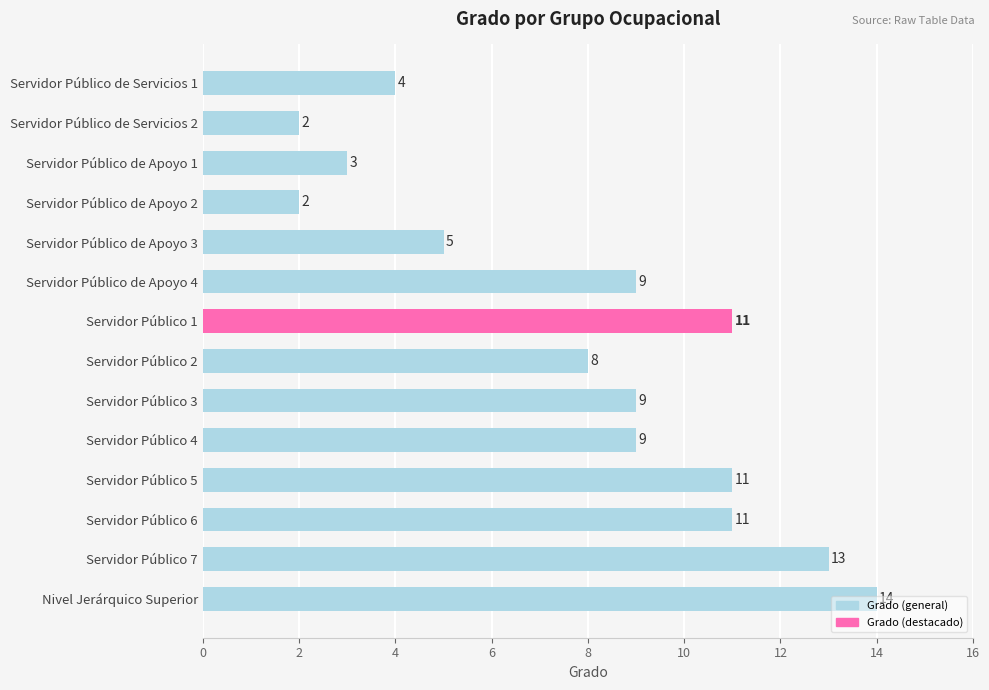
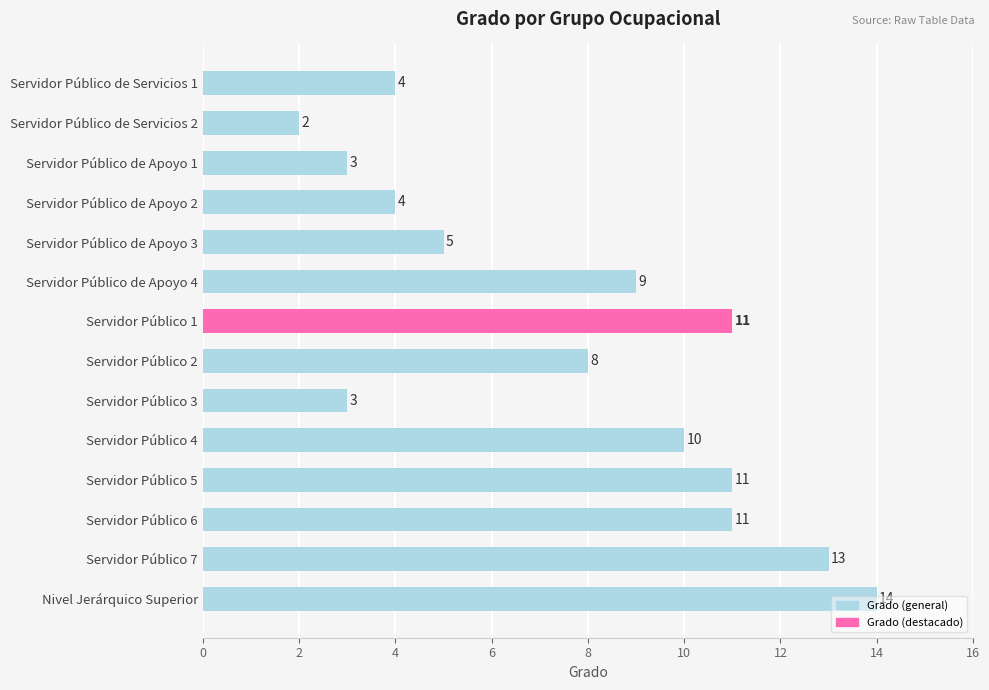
  {
    "Servidor Público de Servicios 1": 4,
    "Servidor Público de Servicios 2": 2,
    "Servidor Público de Apoyo 1": 3,
-   "Servidor Público de Apoyo 2": 2,
+   "Servidor Público de Apoyo 2": 4,
    "Servidor Público de Apoyo 3": 5,
    "Servidor Público de Apoyo 4": 9,
    "Servidor Público 1": 11,
    "Servidor Público 2": 8,
-   "Servidor Público 3": 9,
-   "Servidor Público 4": 9,
+   "Servidor Público 3": 3,
+   "Servidor Público 4": 10,
    "Servidor Público 5": 11,
    "Servidor Público 6": 11,
    "Servidor Público 7": 13
  }
